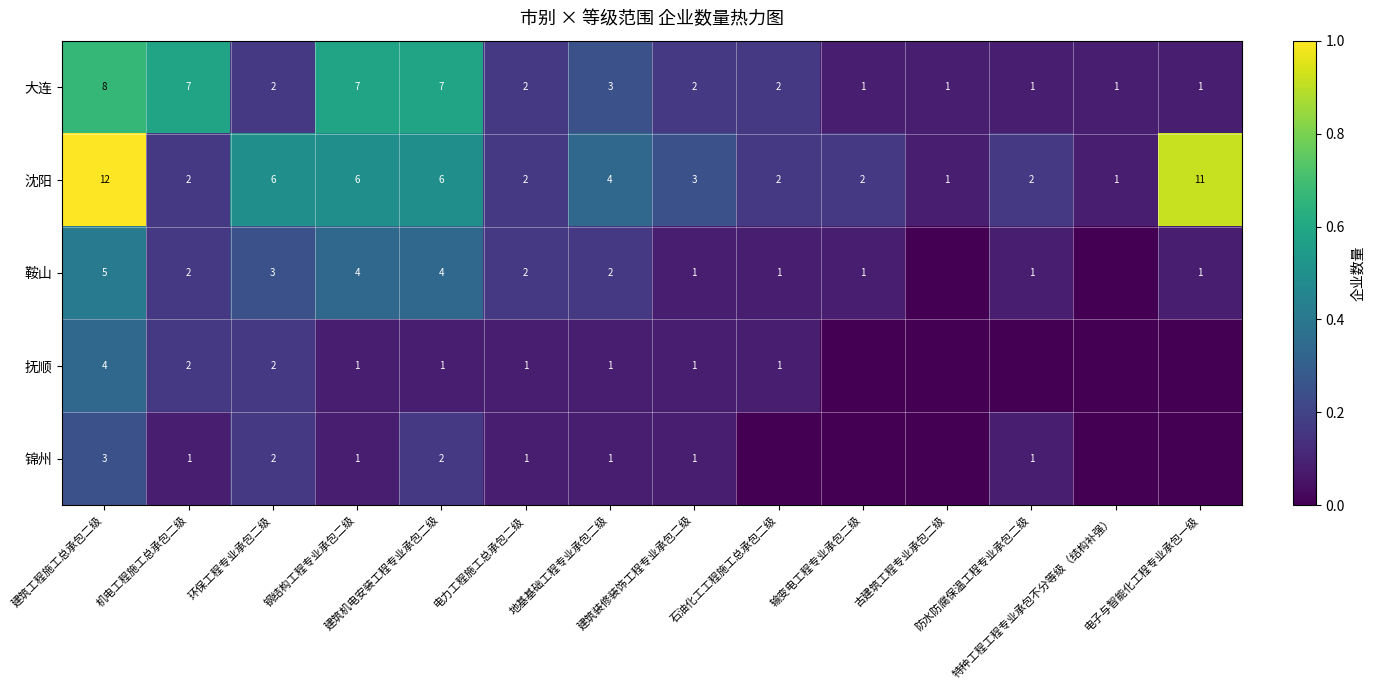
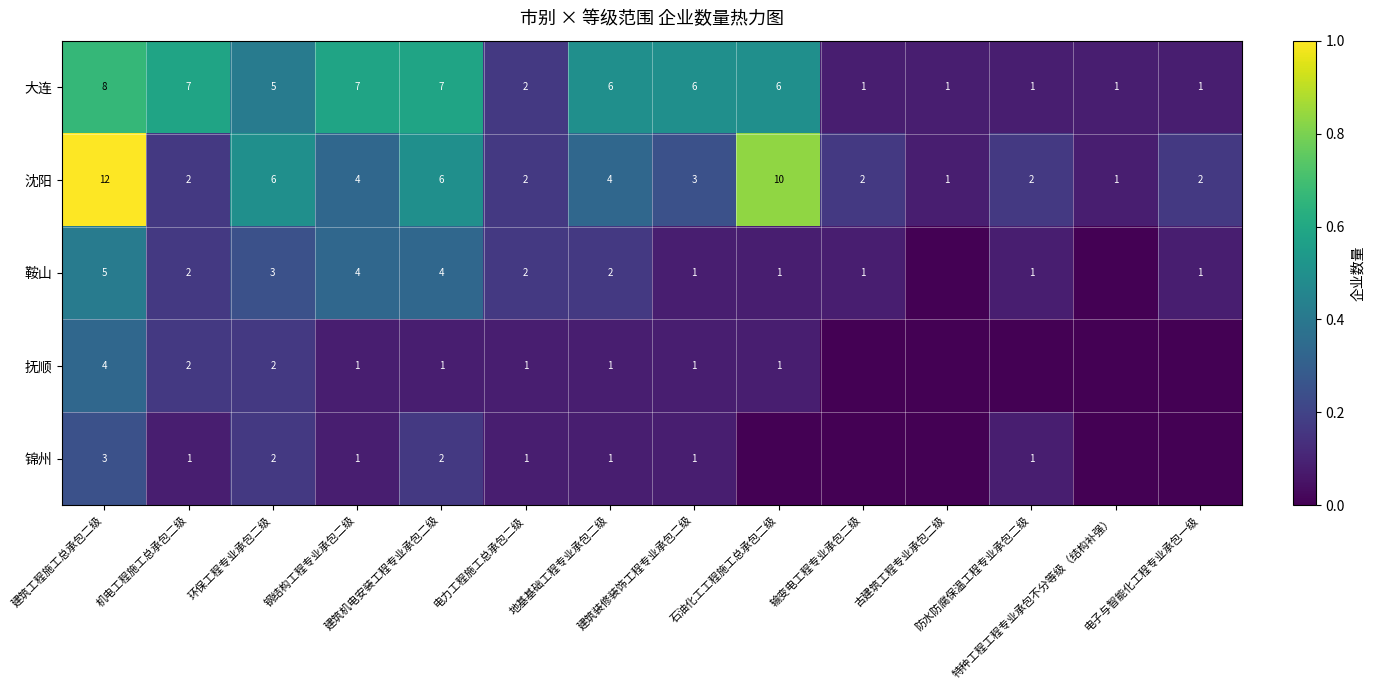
  {
    "大连": {
      "建筑工程施工总承包二级": 8,
      "机电工程施工总承包二级": 7,
-     "环保工程专业承包二级": 2,
+     "环保工程专业承包二级": 5,
      "钢结构工程专业承包二级": 7,
      "建筑机电安装工程专业承包二级": 7,
      "电力工程施工总承包二级": 2,
-     "地基基础工程专业承包二级": 3,
-     "建筑装修装饰工程专业承包二级": 2,
-     "石油化工工程施工总承包二级": 2,
+     "地基基础工程专业承包二级": 6,
+     "建筑装修装饰工程专业承包二级": 6,
+     "石油化工工程施工总承包二级": 6,
      "输变电工程专业承包二级": 1,
      "古建筑工程专业承包二级": 1,
      "防水防腐保温工程专业承包二级": 1,
      "特种工程工程专业承包不分等级（结构补强）": 1,
      "电子与智能化工程专业承包一级": 1
    },
    "沈阳": {
      "建筑工程施工总承包二级": 12,
      "机电工程施工总承包二级": 2,
      "环保工程专业承包二级": 6,
-     "钢结构工程专业承包二级": 6,
+     "钢结构工程专业承包二级": 4,
      "建筑机电安装工程专业承包二级": 6,
      "电力工程施工总承包二级": 2,
      "地基基础工程专业承包二级": 4,
      "建筑装修装饰工程专业承包二级": 3,
-     "石油化工工程施工总承包二级": 2,
+     "石油化工工程施工总承包二级": 10,
      "输变电工程专业承包二级": 2,
      "古建筑工程专业承包二级": 1,
      "防水防腐保温工程专业承包二级": 2,
      "特种工程工程专业承包不分等级（结构补强）": 1,
-     "电子与智能化工程专业承包一级": 11
+     "电子与智能化工程专业承包一级": 2
    },
    "鞍山": {
      "建筑工程施工总承包二级": 5,
      "机电工程施工总承包二级": 2,
      "环保工程专业承包二级": 3,
      "钢结构工程专业承包二级": 4,
      "建筑机电安装工程专业承包二级": 4,
      "电力工程施工总承包二级": 2,
      "地基基础工程专业承包二级": 2,
      "建筑装修装饰工程专业承包二级": 1,
      "石油化工工程施工总承包二级": 1,
      "输变电工程专业承包二级": 1,
      "防水防腐保温工程专业承包二级": 1,
      "电子与智能化工程专业承包一级": 1
    },
    "抚顺": {
      "建筑工程施工总承包二级": 4,
      "机电工程施工总承包二级": 2,
      "环保工程专业承包二级": 2,
      "钢结构工程专业承包二级": 1,
      "建筑机电安装工程专业承包二级": 1,
      "电力工程施工总承包二级": 1,
      "地基基础工程专业承包二级": 1,
      "建筑装修装饰工程专业承包二级": 1,
      "石油化工工程施工总承包二级": 1
    },
    "锦州": {
      "建筑工程施工总承包二级": 3,
      "机电工程施工总承包二级": 1,
      "环保工程专业承包二级": 2,
      "钢结构工程专业承包二级": 1,
      "建筑机电安装工程专业承包二级": 2,
      "电力工程施工总承包二级": 1,
      "地基基础工程专业承包二级": 1,
      "建筑装修装饰工程专业承包二级": 1,
      "防水防腐保温工程专业承包二级": 1
    }
  }
